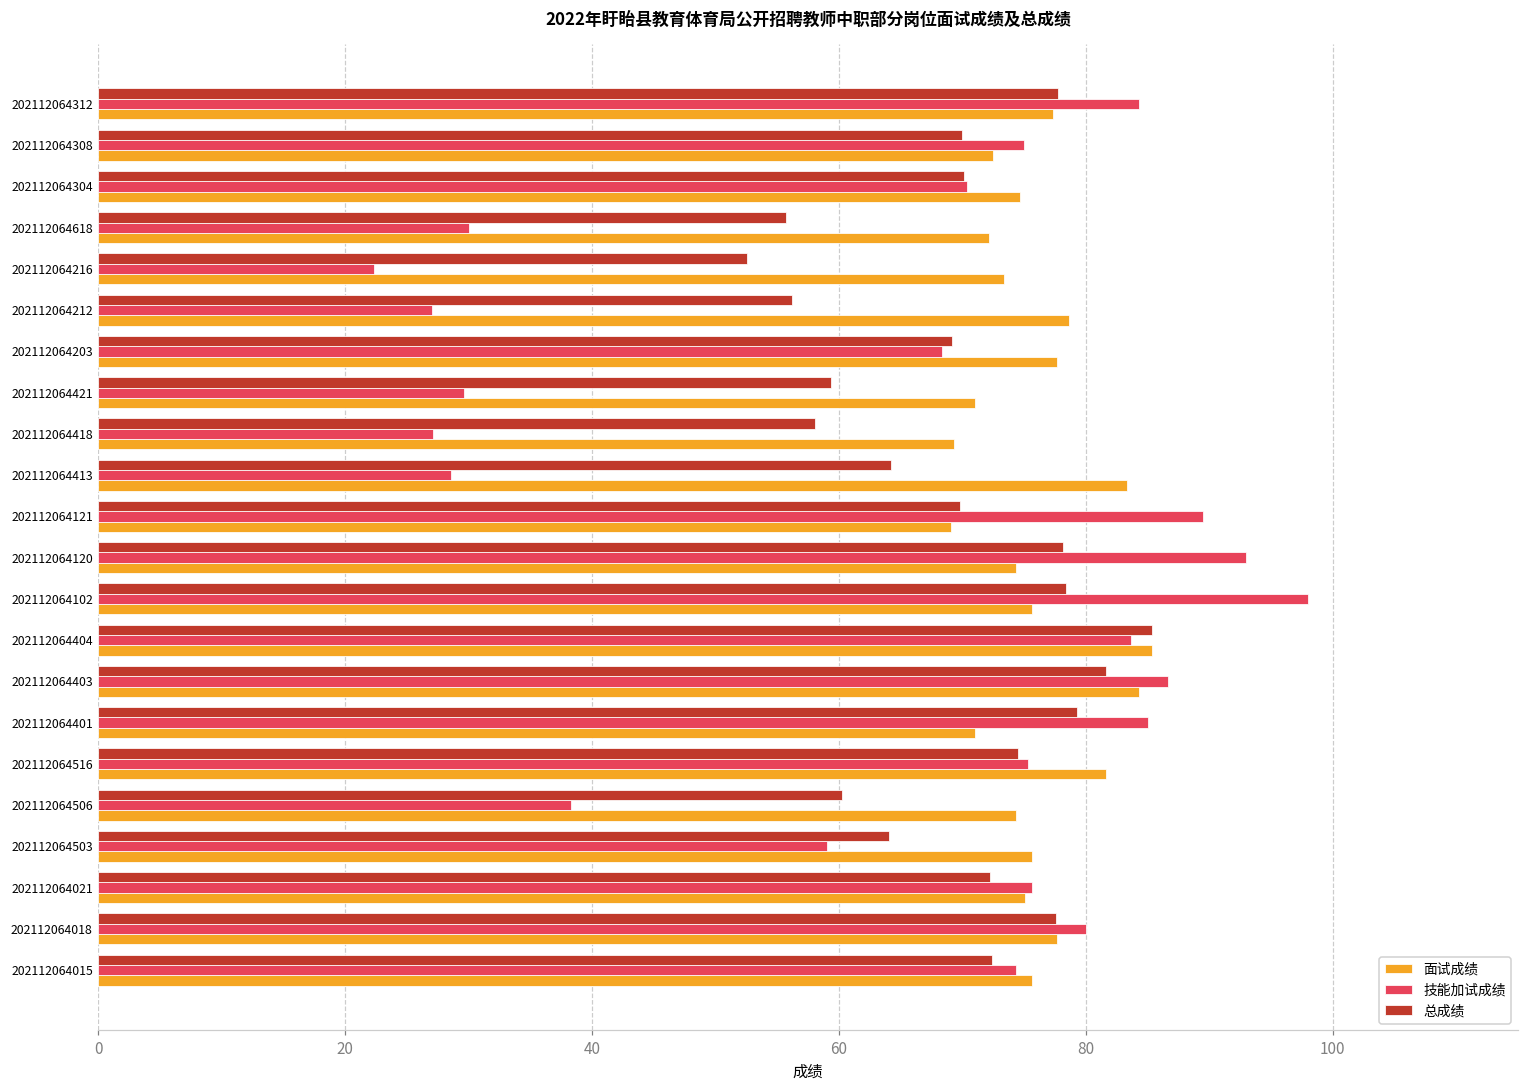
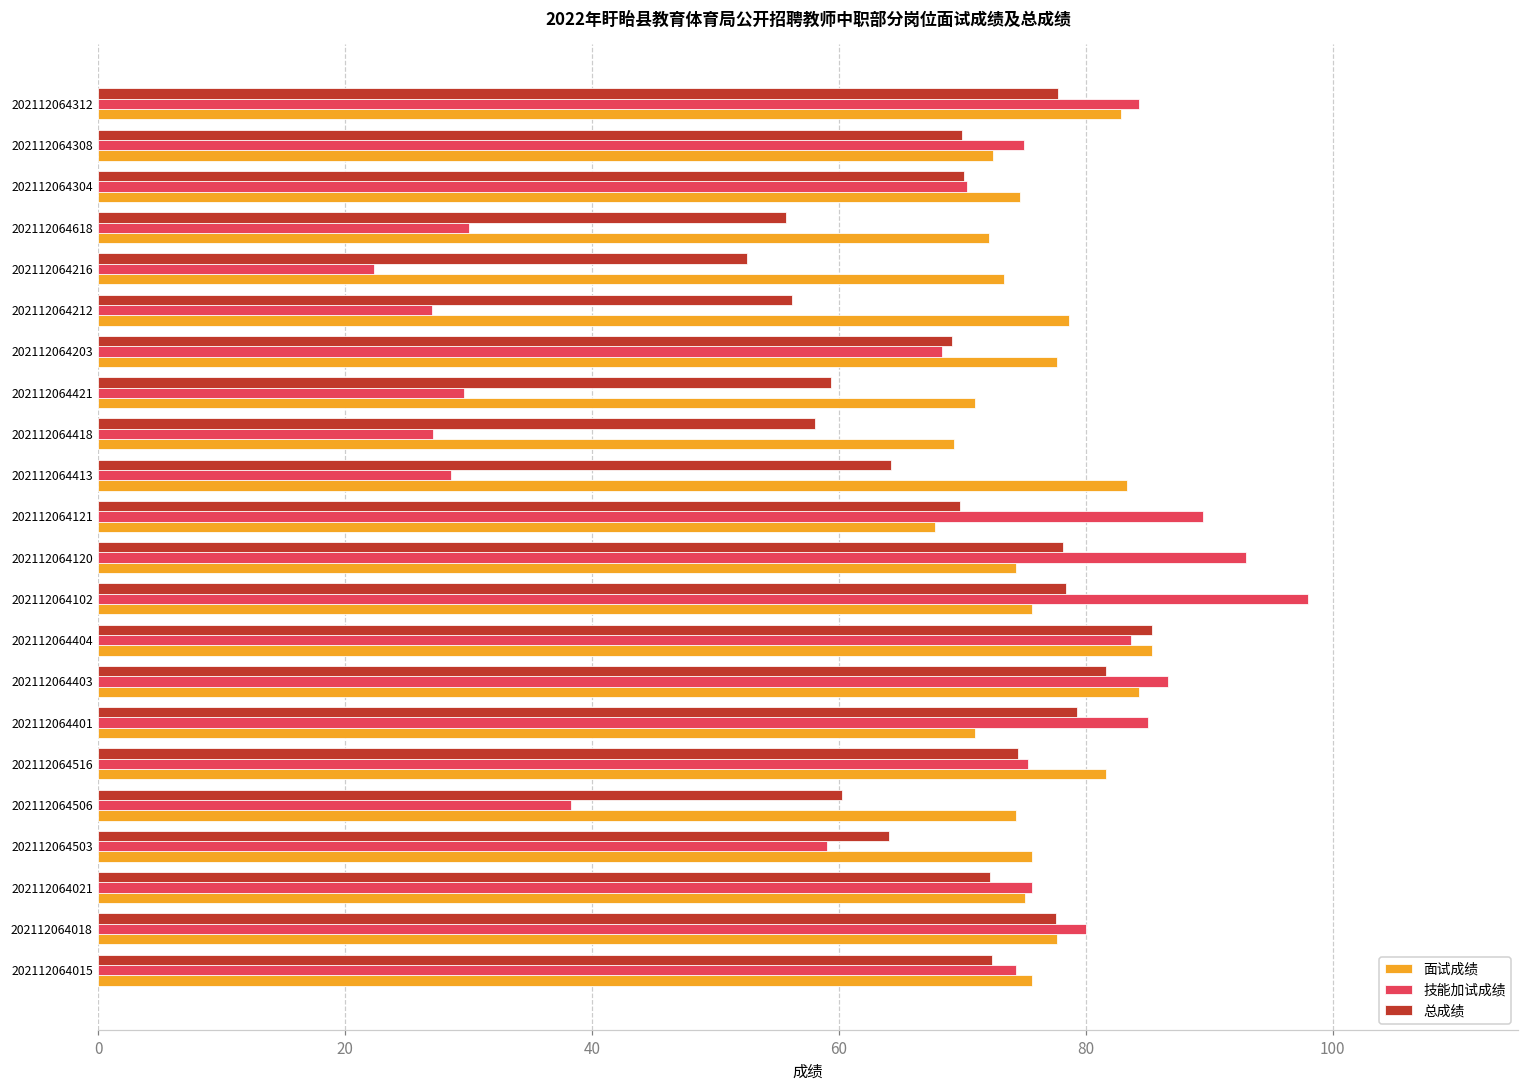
  {
    "面试成绩": {
-     "202112064312": 77.4,
+     "202112064312": 82.8,
      "202112064308": 72.5,
      "202112064304": 74.7,
      "202112064618": 72.2,
      "202112064216": 73.3,
      "202112064212": 78.7,
      "202112064203": 77.7,
      "202112064421": 71.0,
      "202112064418": 69.3,
      "202112064413": 83.3,
-     "202112064121": 69.1,
+     "202112064121": 67.8,
      "202112064120": 74.3,
      "202112064102": 75.6,
      "202112064404": 85.3,
      "202112064403": 84.3,
      "202112064401": 71.0,
      "202112064516": 81.7,
      "202112064506": 74.3,
      "202112064503": 75.7,
      "202112064021": 75.1,
      "202112064018": 77.7,
      "202112064015": 75.7
    },
    "技能加试成绩": {
      "202112064312": 84.3,
      "202112064308": 75.0,
      "202112064304": 70.4,
      "202112064618": 30.0,
      "202112064216": 22.3,
      "202112064212": 27.0,
      "202112064203": 68.3,
      "202112064421": 29.7,
      "202112064418": 27.1,
      "202112064413": 28.6,
      "202112064121": 89.5,
      "202112064120": 93.0,
      "202112064102": 98.0,
      "202112064404": 83.7,
      "202112064403": 86.7,
      "202112064401": 85.0,
      "202112064516": 75.3,
      "202112064506": 38.3,
      "202112064503": 59.0,
      "202112064021": 75.7,
      "202112064018": 80.0,
      "202112064015": 74.3
    },
    "总成绩": {
      "202112064312": 77.8,
      "202112064308": 70.0,
      "202112064304": 70.2,
      "202112064618": 55.7,
      "202112064216": 52.5,
      "202112064212": 56.2,
      "202112064203": 69.1,
      "202112064421": 59.4,
      "202112064418": 58.1,
      "202112064413": 64.3,
      "202112064121": 69.8,
      "202112064120": 78.2,
      "202112064102": 78.4,
      "202112064404": 85.3,
      "202112064403": 81.6,
      "202112064401": 79.3,
      "202112064516": 74.5,
      "202112064506": 60.3,
      "202112064503": 64.0,
      "202112064021": 72.2,
      "202112064018": 77.6,
      "202112064015": 72.4
    }
  }
